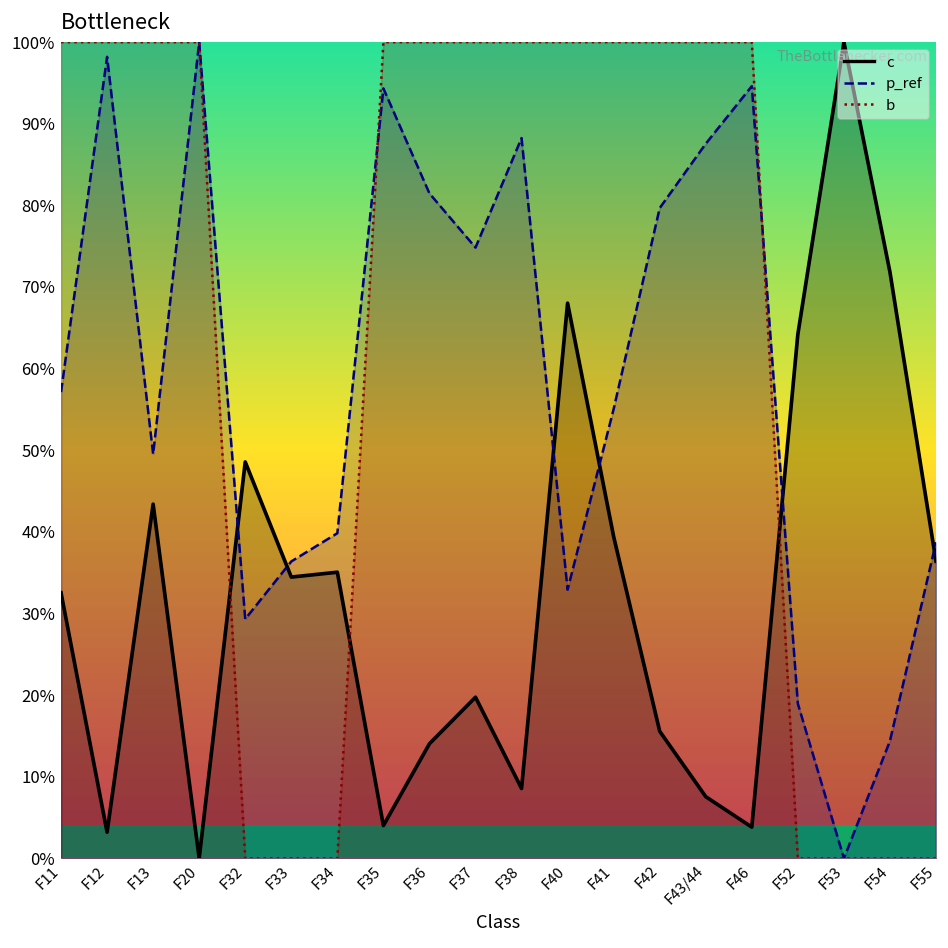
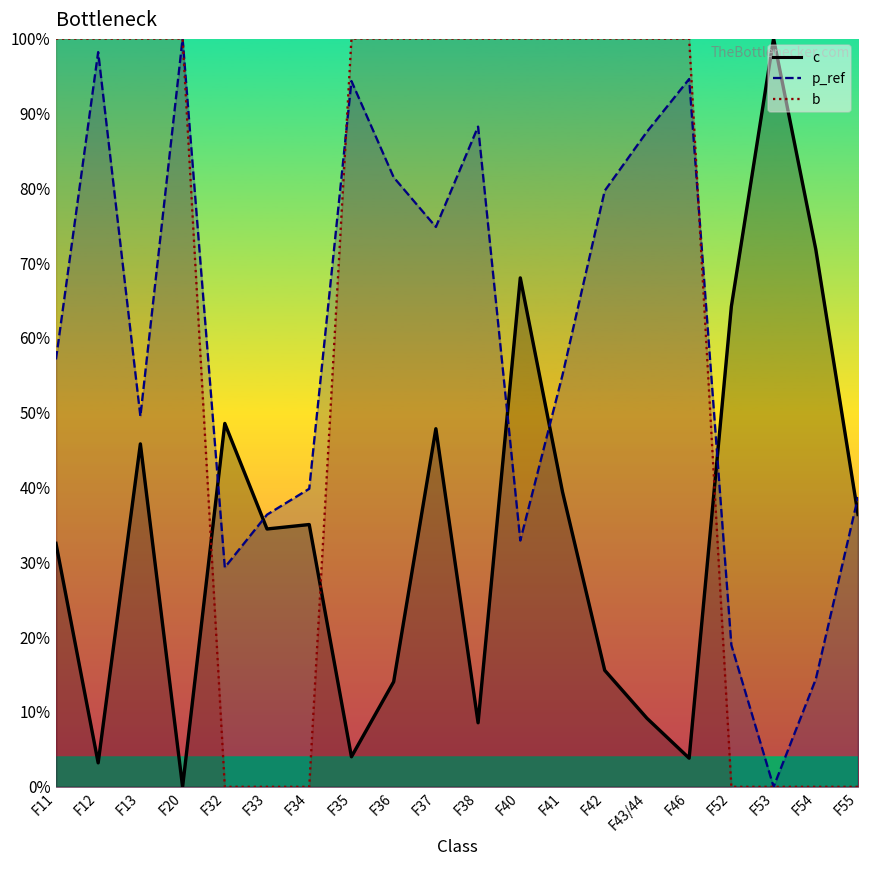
  {
    "c": {
      "F11": "33%",
-     "F13": "43%",
+     "F13": "46%",
      "F32": "49%",
      "F33": "34%",
      "F34": "35%",
      "F35": "4%",
      "F36": "14%",
-     "F37": "20%",
+     "F37": "48%",
      "F38": "9%",
      "F40": "68%",
      "F41": "39%",
      "F42": "16%",
-     "F43/44": "8%",
+     "F43/44": "9%",
      "F52": "64%",
      "F53": "100%",
      "F54": "72%",
      "F55": "36%"
    }
  }
